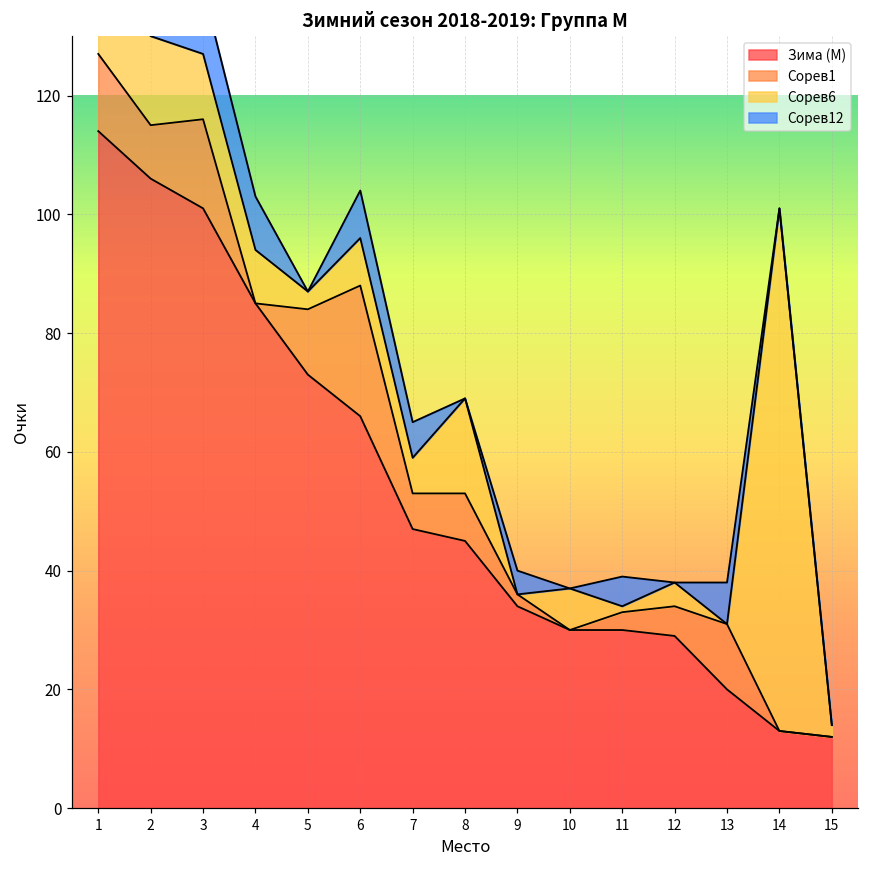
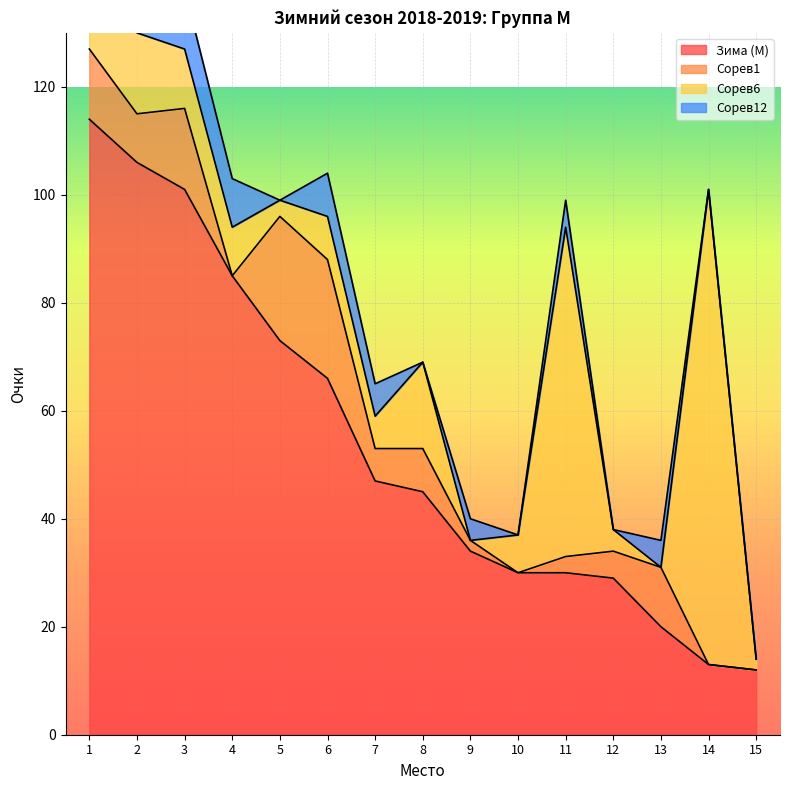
  {
    "Зима (М)": {
      "1": 114,
      "2": 106,
      "3": 101,
      "5": 73,
      "6": 66,
      "7": 47,
      "8": 45,
      "9": 34,
      "11": 30,
      "12": 29,
      "13": 20
    },
    "Сорев1": {
      "1": 13,
      "2": 9,
      "3": 15,
-     "5": 11,
+     "5": 23,
      "6": 22,
      "7": 6,
      "8": 8,
      "11": 3,
      "12": 5
    },
    "Сорев6": {
      "2": 15,
      "3": 11,
      "4": 9,
      "6": 8,
      "7": 6,
-     "11": 1
+     "11": 61
    },
    "Сорев12": {
      "4": 9,
      "6": 8,
      "7": 6,
      "9": 4,
      "11": 5,
-     "13": 7
+     "13": 5
    }
  }
